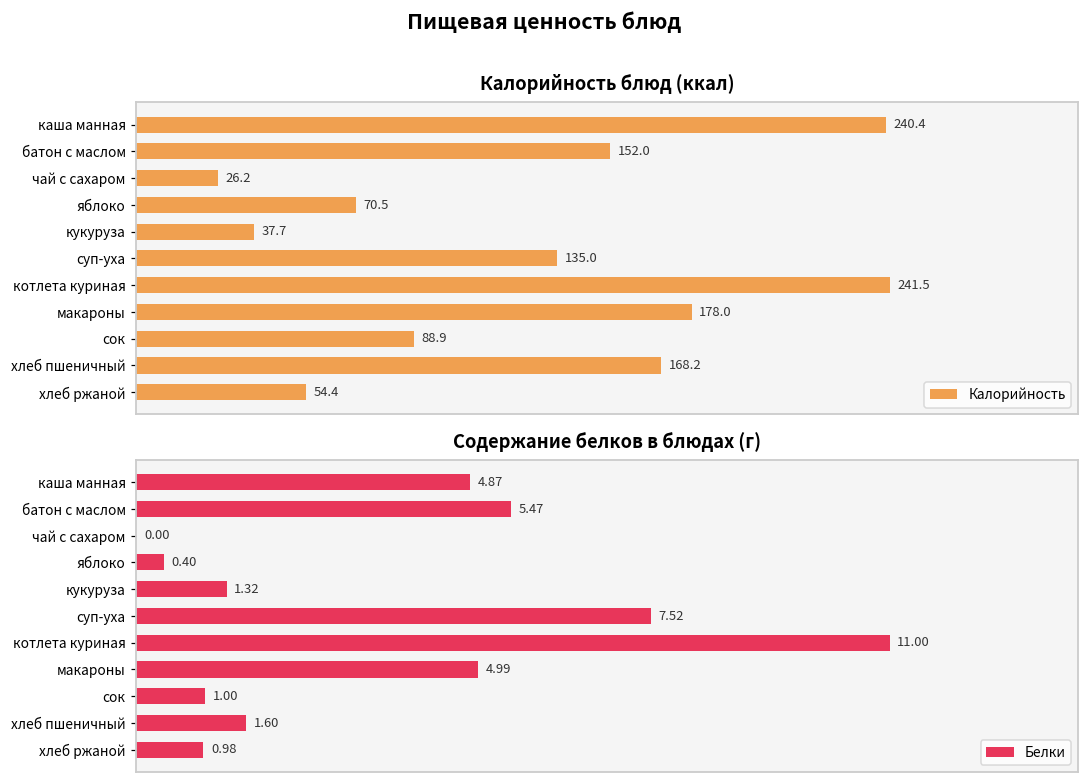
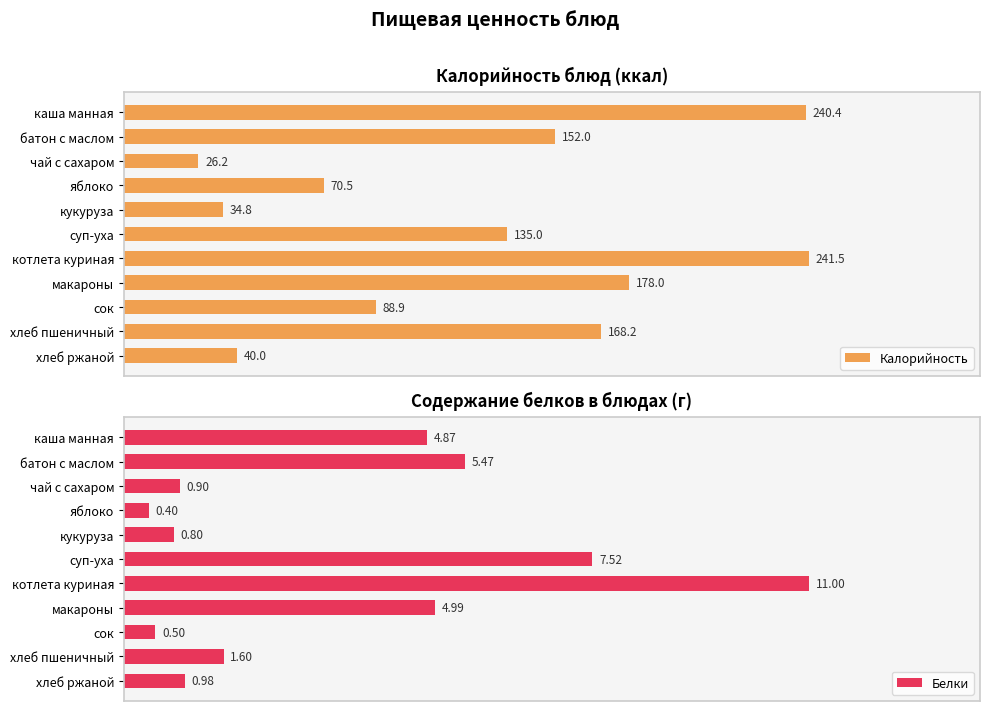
  {
    "Калорийность блюд (ккал)": {
      "каша манная": 240.4,
      "батон с маслом": 152.0,
      "чай с сахаром": 26.2,
      "яблоко": 70.5,
-     "кукуруза": 37.7,
+     "кукуруза": 34.8,
      "суп-уха": 135.0,
      "котлета куриная": 241.5,
      "макароны": 178.0,
      "сок": 88.9,
      "хлеб пшеничный": 168.2,
-     "хлеб ржаной": 54.4
+     "хлеб ржаной": 40.0
    },
    "Содержание белков в блюдах (г)": {
      "каша манная": 4.87,
      "батон с маслом": 5.47,
-     "чай с сахаром": 0.00,
+     "чай с сахаром": 0.90,
      "яблоко": 0.40,
-     "кукуруза": 1.32,
+     "кукуруза": 0.80,
      "суп-уха": 7.52,
      "котлета куриная": 11.00,
      "макароны": 4.99,
-     "сок": 1.00,
+     "сок": 0.50,
      "хлеб пшеничный": 1.60,
      "хлеб ржаной": 0.98
    }
  }
